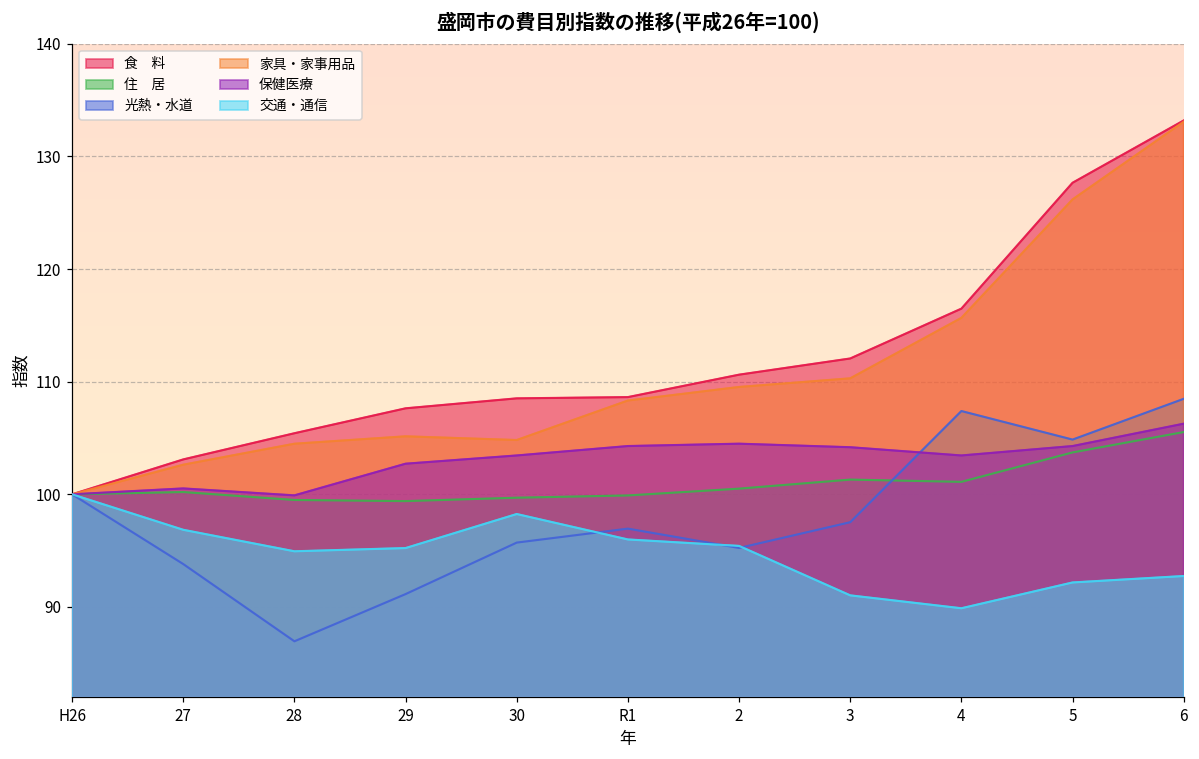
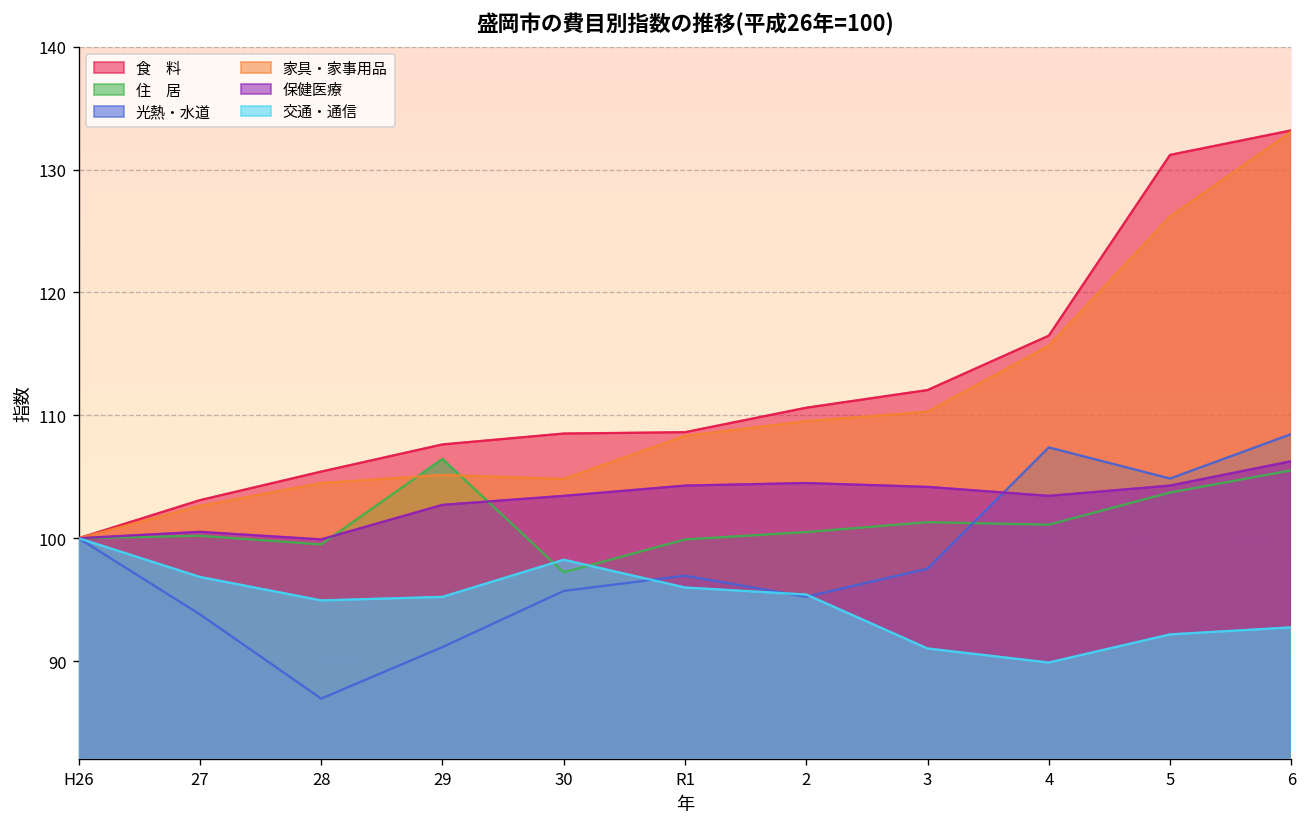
  {
    "食 料": {
      "27": 103.1,
      "28": 105.4,
      "29": 107.6,
      "30": 108.5,
      "R1": 108.6,
      "2": 110.6,
      "3": 112.1,
      "4": 116.5,
-     "5": 127.7
+     "5": 131.2
    },
    "住 居": {
      "27": 100.2,
      "28": 99.5,
-     "29": 99.4,
-     "30": 99.7,
+     "29": 106.4,
+     "30": 97.2,
      "R1": 99.9,
      "2": 100.5,
      "3": 101.3,
      "4": 101.1,
      "5": 103.7,
      "6": 105.5
    },
    "光熱・水道": {
      "27": 93.8,
      "28": 87.0,
      "29": 91.1,
      "30": 95.7,
      "R1": 97.0,
      "3": 97.5,
      "4": 107.4,
      "5": 104.9,
      "6": 108.5
    },
    "家具・家事用品": {
      "27": 102.6,
      "28": 104.5,
      "29": 105.1,
      "30": 104.8,
      "R1": 108.3,
      "2": 109.5,
      "3": 110.3,
      "4": 115.7,
      "5": 126.2
    },
    "保健医療": {
      "27": 100.5,
      "28": 99.9,
      "29": 102.7,
      "30": 103.4,
      "R1": 104.3,
      "2": 104.5,
      "3": 104.2,
      "4": 103.4,
      "5": 104.3,
      "6": 106.3
    },
    "交通・通信": {
      "27": 96.9,
      "28": 94.9,
      "29": 95.2,
      "30": 98.3,
      "R1": 96.0,
      "3": 91.0,
      "4": 89.9,
      "5": 92.2,
      "6": 92.7
    }
  }
